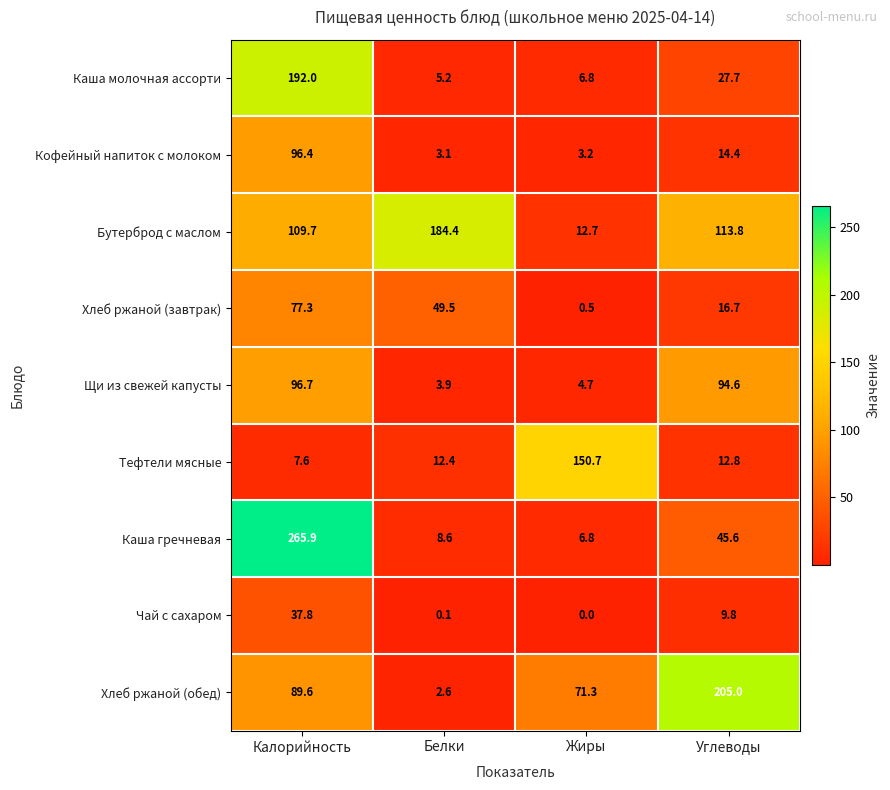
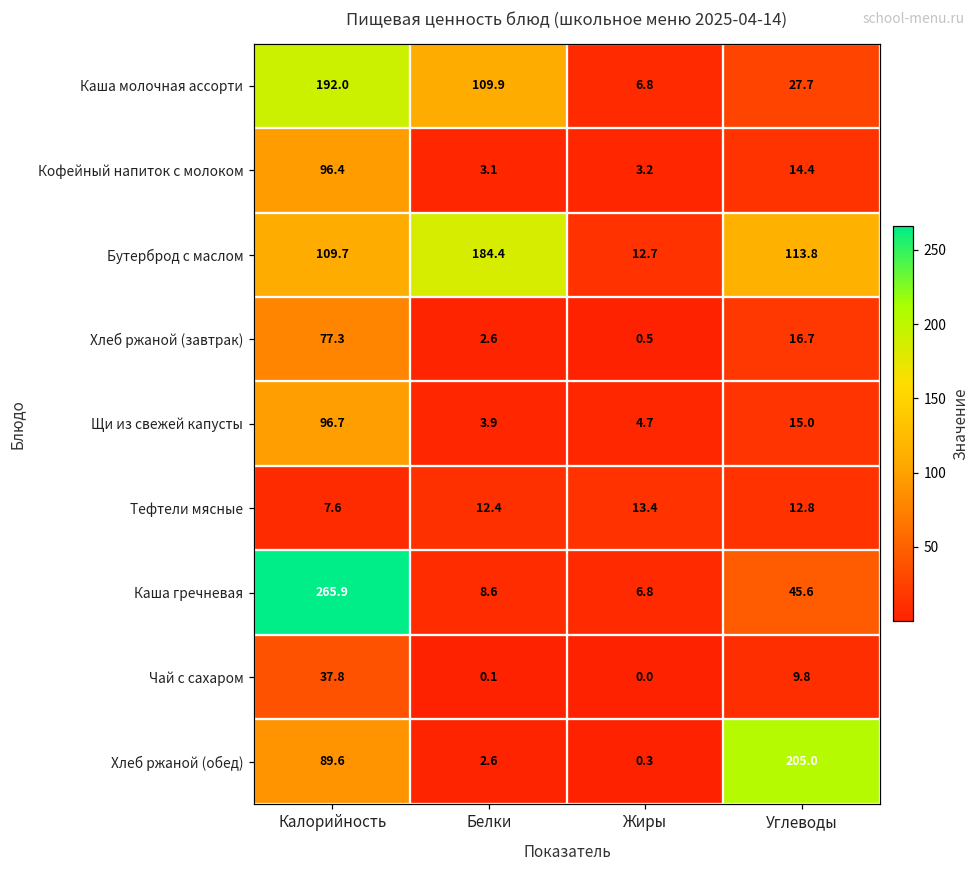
  {
    "Каша молочная ассорти": {
      "Калорийность": 192.0,
-     "Белки": 5.2,
+     "Белки": 109.9,
      "Жиры": 6.8,
      "Углеводы": 27.7
    },
    "Кофейный напиток с молоком": {
      "Калорийность": 96.4,
      "Белки": 3.1,
      "Жиры": 3.2,
      "Углеводы": 14.4
    },
    "Бутерброд с маслом": {
      "Калорийность": 109.7,
      "Белки": 184.4,
      "Жиры": 12.7,
      "Углеводы": 113.8
    },
    "Хлеб ржаной (завтрак)": {
      "Калорийность": 77.3,
-     "Белки": 49.5,
+     "Белки": 2.6,
      "Жиры": 0.5,
      "Углеводы": 16.7
    },
    "Щи из свежей капусты": {
      "Калорийность": 96.7,
      "Белки": 3.9,
      "Жиры": 4.7,
-     "Углеводы": 94.6
+     "Углеводы": 15.0
    },
    "Тефтели мясные": {
      "Калорийность": 7.6,
      "Белки": 12.4,
-     "Жиры": 150.7,
+     "Жиры": 13.4,
      "Углеводы": 12.8
    },
    "Каша гречневая": {
      "Калорийность": 265.9,
      "Белки": 8.6,
      "Жиры": 6.8,
      "Углеводы": 45.6
    },
    "Чай с сахаром": {
      "Калорийность": 37.8,
      "Белки": 0.1,
      "Жиры": 0.0,
      "Углеводы": 9.8
    },
    "Хлеб ржаной (обед)": {
      "Калорийность": 89.6,
      "Белки": 2.6,
-     "Жиры": 71.3,
+     "Жиры": 0.3,
      "Углеводы": 205.0
    }
  }
